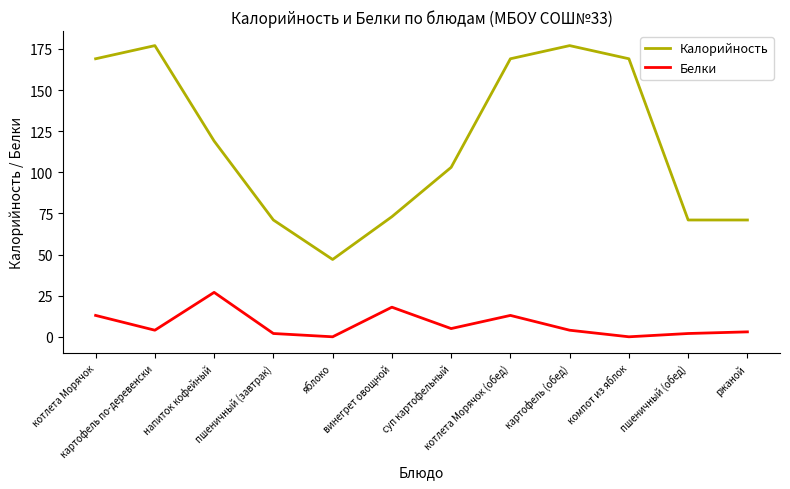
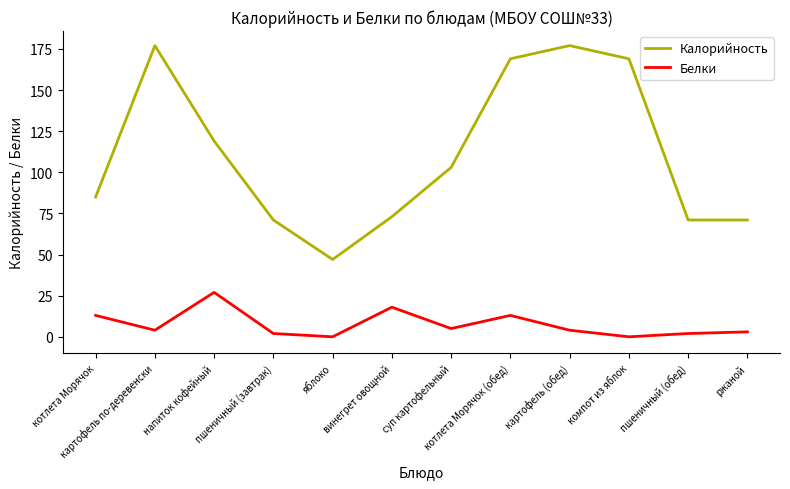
  {
    "Калорийность": {
-     "котлета Морячок": 169,
+     "котлета Морячок": 85,
      "картофель по-деревенски": 177,
      "напиток кофейный": 119,
      "пшеничный (завтрак)": 71,
      "яблоко": 47,
      "винегрет овощной": 73,
      "суп картофельный": 103,
      "котлета Морячок (обед)": 169,
      "картофель (обед)": 177,
      "компот из яблок": 169,
      "пшеничный (обед)": 71,
      "ржаной": 71
    },
    "Белки": {
      "котлета Морячок": 13,
      "картофель по-деревенски": 4,
      "напиток кофейный": 27,
      "пшеничный (завтрак)": 2,
      "яблоко": 0,
      "винегрет овощной": 18,
      "суп картофельный": 5,
      "котлета Морячок (обед)": 13,
      "картофель (обед)": 4,
      "компот из яблок": 0,
      "пшеничный (обед)": 2,
      "ржаной": 3
    }
  }
